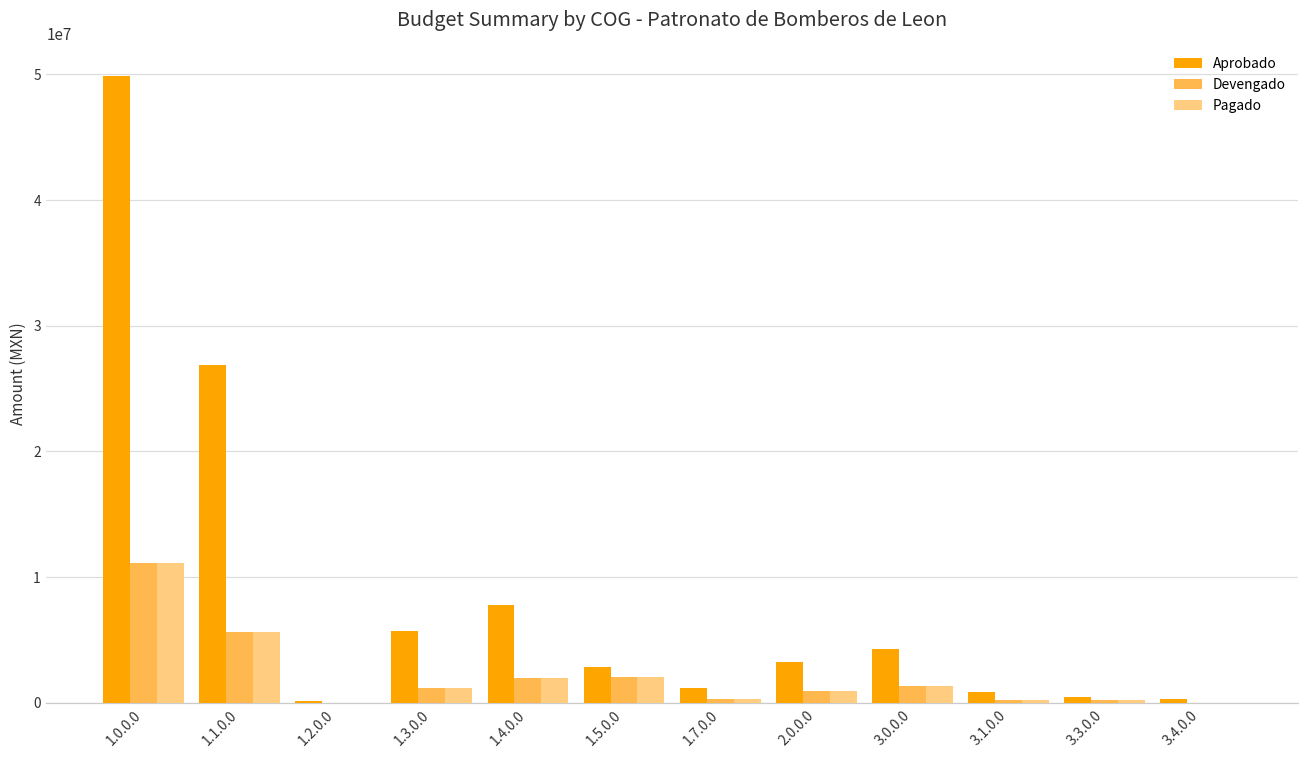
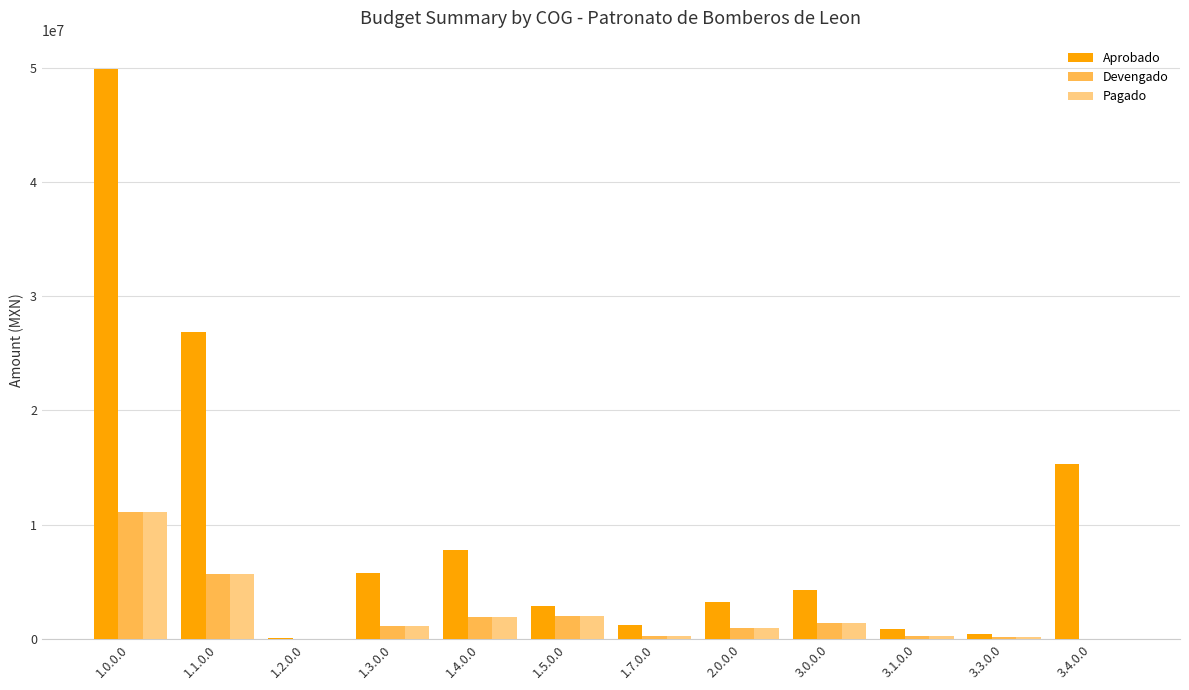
  {
    "Aprobado": {
      "1.0.0.0": 49900000,
      "1.1.0.0": 26900000,
      "1.3.0.0": 5700000,
      "1.4.0.0": 7800000,
      "1.5.0.0": 2900000,
      "1.7.0.0": 1200000,
      "2.0.0.0": 3300000,
      "3.0.0.0": 4300000,
      "3.1.0.0": 900000,
      "3.3.0.0": 500000,
-     "3.4.0.0": 300000
+     "3.4.0.0": 15300000
    }
  }
